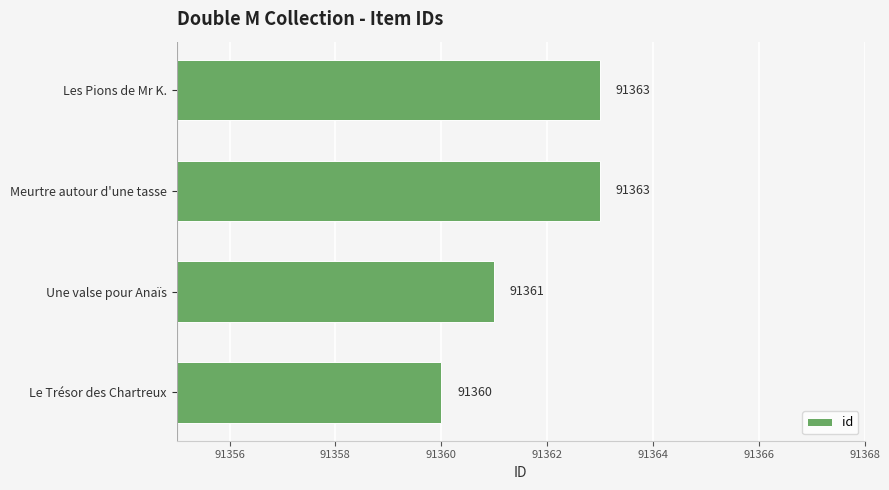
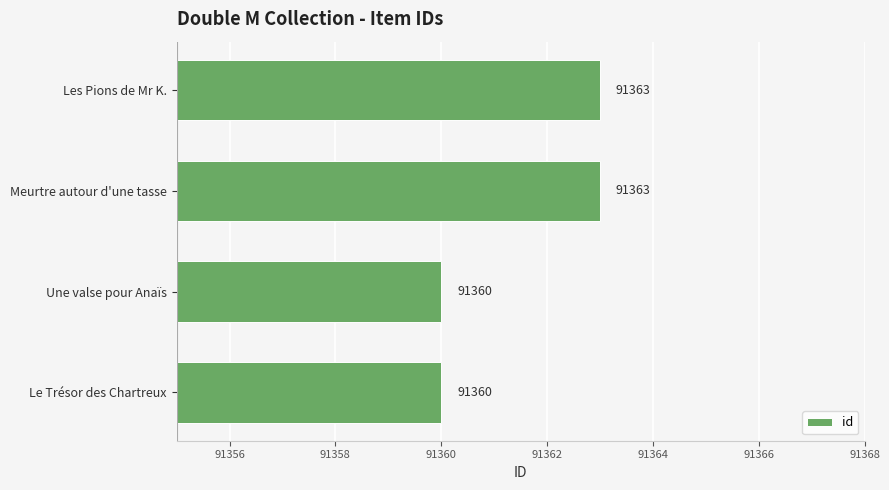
  {
    "Les Pions de Mr K.": 91363,
    "Meurtre autour d'une tasse": 91363,
-   "Une valse pour Anaïs": 91361,
+   "Une valse pour Anaïs": 91360,
    "Le Trésor des Chartreux": 91360
  }
